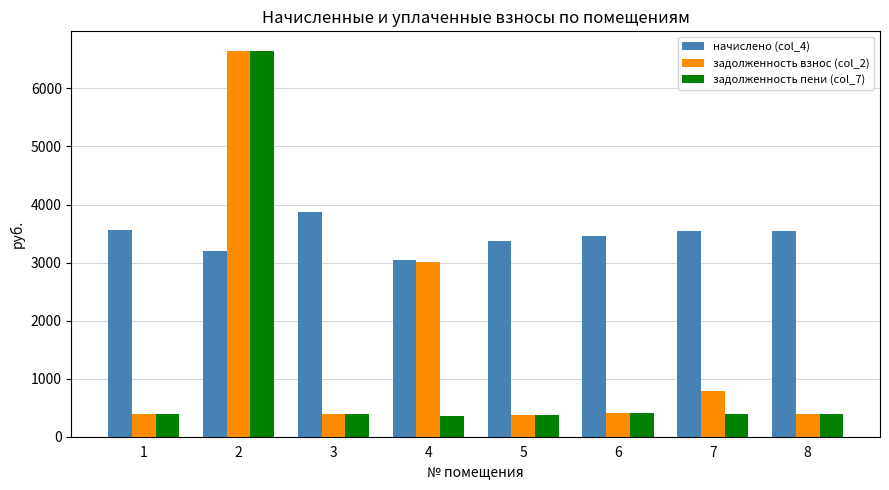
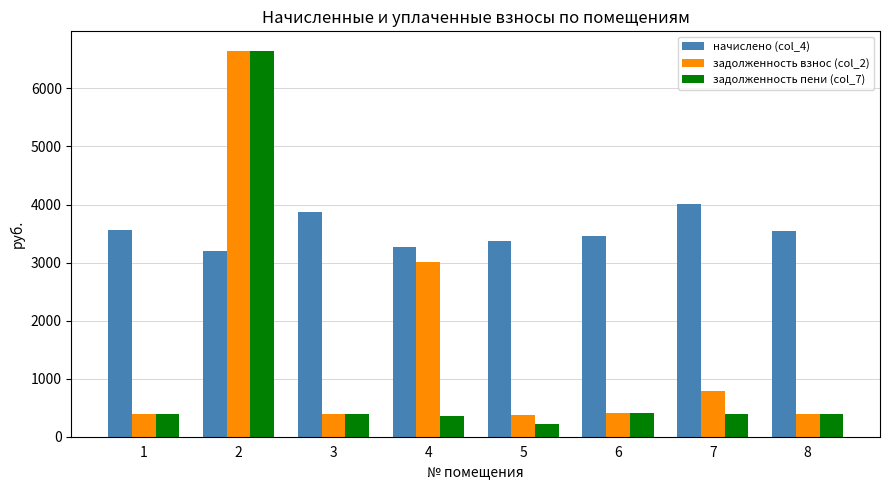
  {
    "начислено (col_4)": {
      "1": 3600,
      "2": 3200,
      "3": 3900,
-     "4": 3000,
+     "4": 3300,
      "5": 3400,
      "6": 3500,
-     "7": 3500,
+     "7": 4000,
      "8": 3500
    },
    "задолженность взнос (col_2)": {
      "1": 400,
      "2": 6700,
      "3": 400,
      "4": 3000,
      "5": 400,
      "6": 400,
      "7": 800,
      "8": 400
    },
    "задолженность пени (col_7)": {
      "1": 400,
      "2": 6700,
      "3": 400,
      "4": 400,
-     "5": 400,
+     "5": 200,
      "6": 400,
      "7": 400,
      "8": 400
    }
  }
